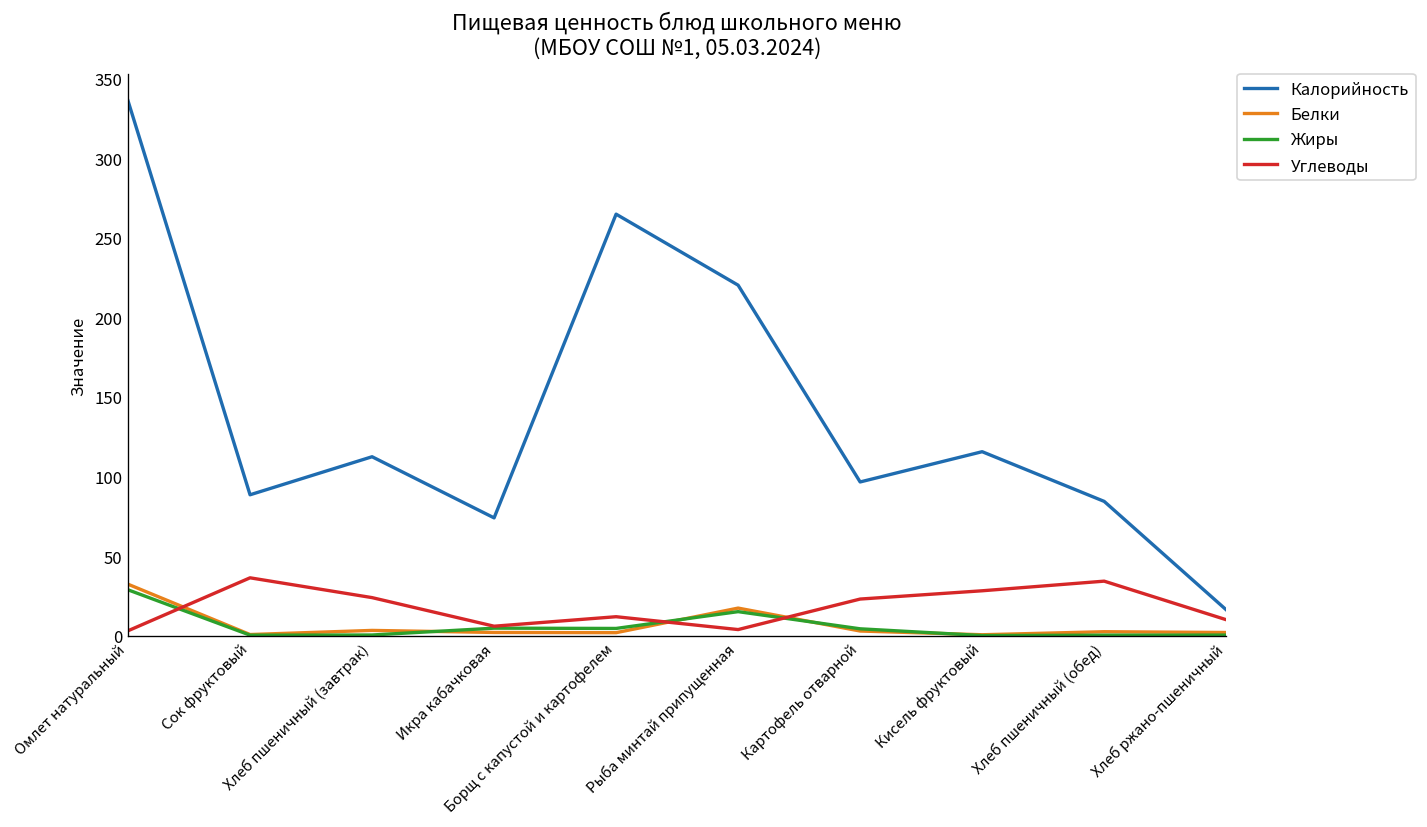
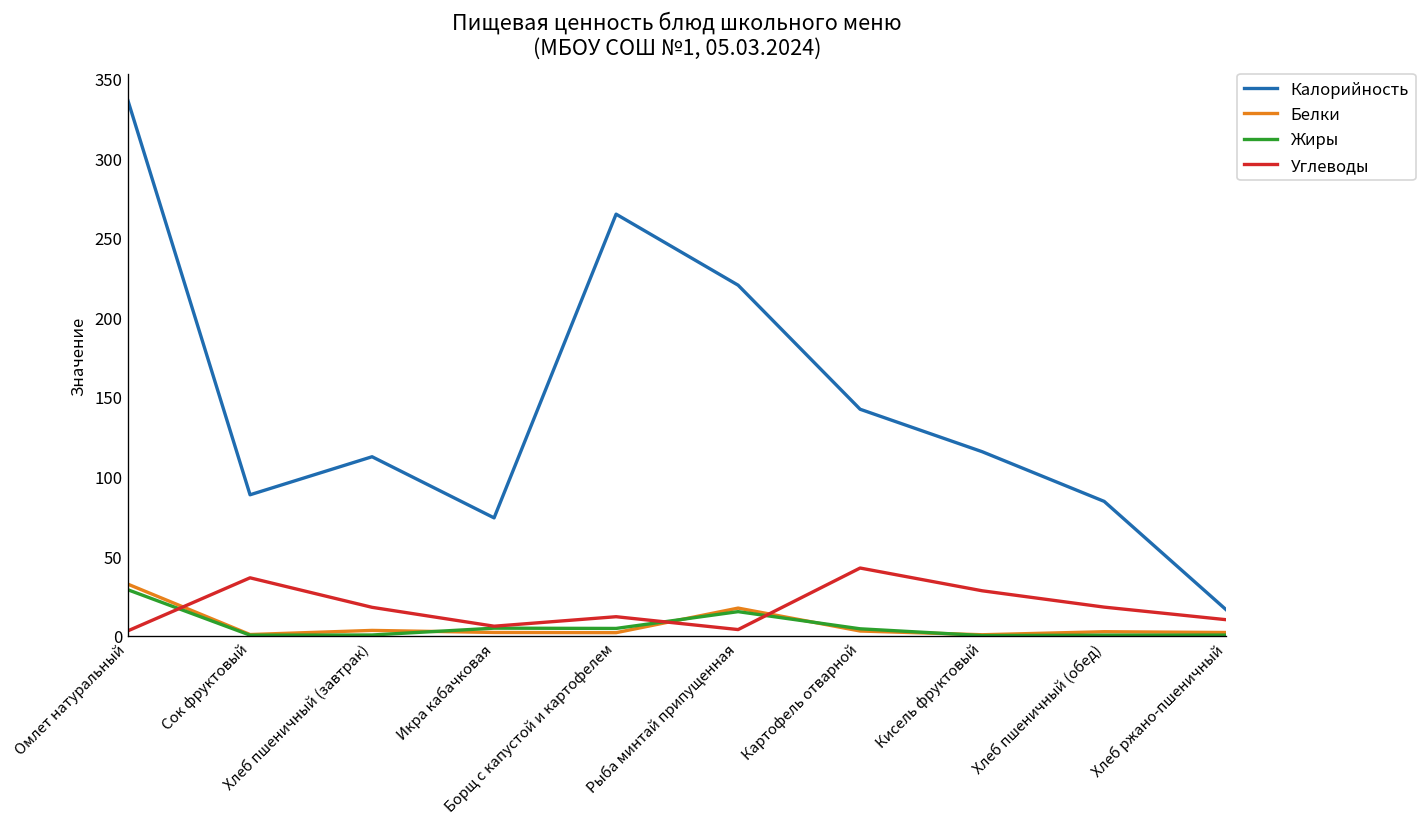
  {
    "Калорийность": {
      "Омлет натуральный": 336,
      "Сок фруктовый": 89,
      "Хлеб пшеничный (завтрак)": 112,
      "Икра кабачковая": 74,
      "Борщ с капустой и картофелем": 265,
      "Рыба минтай припущенная": 220,
-     "Картофель отварной": 97,
+     "Картофель отварной": 142,
      "Кисель фруктовый": 116,
      "Хлеб пшеничный (обед)": 84,
      "Хлеб ржано-пшеничный": 16
    },
    "Белки": {
      "Омлет натуральный": 32,
      "Хлеб пшеничный (завтрак)": 3,
      "Икра кабачковая": 2,
      "Борщ с капустой и картофелем": 2,
      "Рыба минтай припущенная": 17,
      "Хлеб пшеничный (обед)": 2
    },
    "Жиры": {
      "Омлет натуральный": 29,
      "Хлеб пшеничный (завтрак)": 0,
      "Борщ с капустой и картофелем": 5,
      "Рыба минтай припущенная": 15,
      "Хлеб пшеничный (обед)": 0
    },
    "Углеводы": {
      "Омлет натуральный": 3,
      "Сок фруктовый": 36,
-     "Хлеб пшеничный (завтрак)": 24,
+     "Хлеб пшеничный (завтрак)": 18,
      "Борщ с капустой и картофелем": 12,
      "Рыба минтай припущенная": 4,
-     "Картофель отварной": 23,
+     "Картофель отварной": 43,
      "Кисель фруктовый": 28,
-     "Хлеб пшеничный (обед)": 34,
+     "Хлеб пшеничный (обед)": 18,
      "Хлеб ржано-пшеничный": 10
    }
  }
